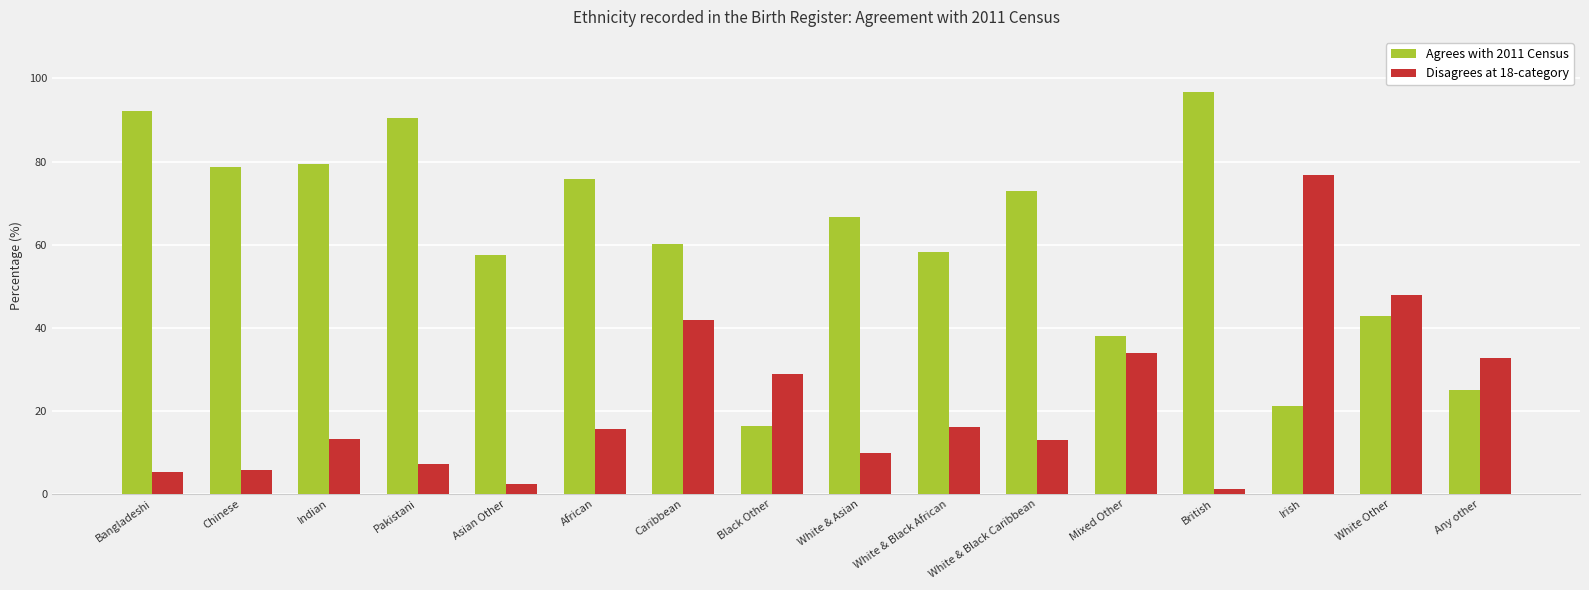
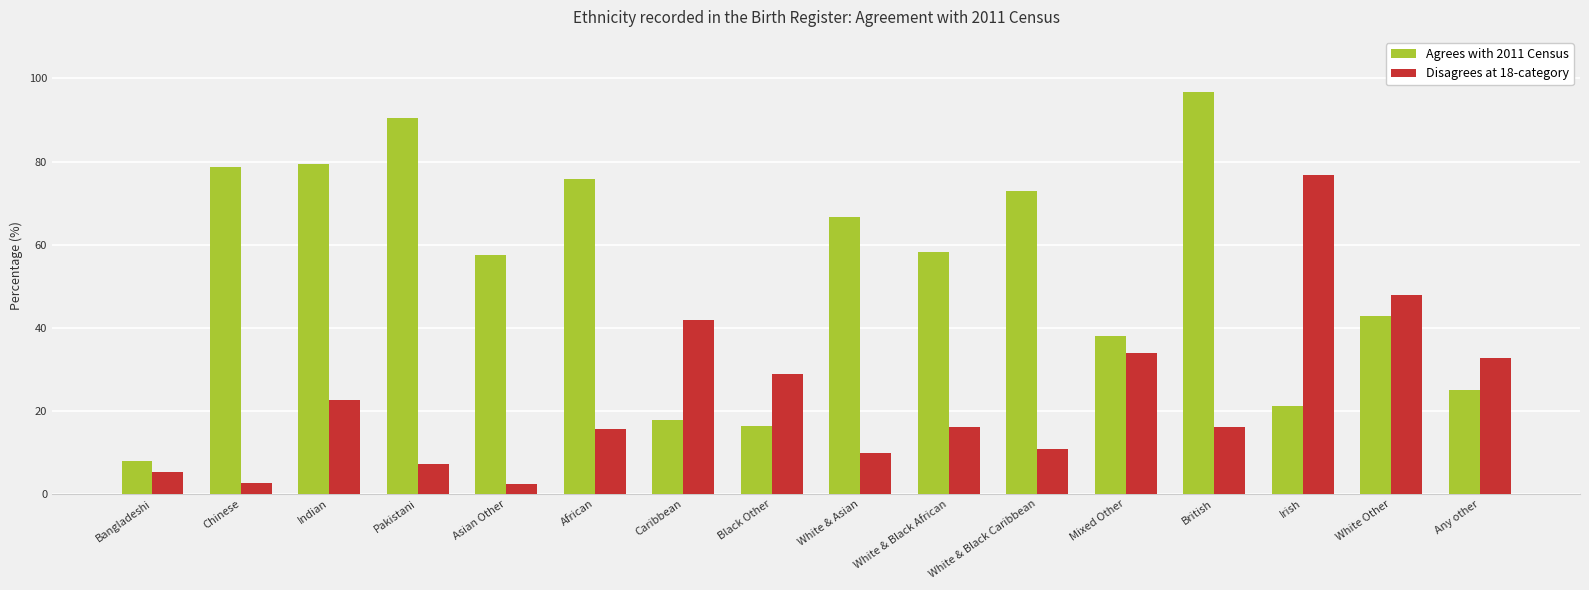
  {
    "Agrees with 2011 Census": {
-     "Bangladeshi": 92,
+     "Bangladeshi": 8,
      "Chinese": 79,
      "Indian": 79,
      "Pakistani": 90,
      "Asian Other": 57,
      "African": 76,
-     "Caribbean": 60,
+     "Caribbean": 18,
      "Black Other": 16,
      "White & Asian": 67,
      "White & Black African": 58,
      "White & Black Caribbean": 73,
      "Mixed Other": 38,
      "British": 97,
      "Irish": 21,
      "White Other": 43,
      "Any other": 25
    },
    "Disagrees at 18-category": {
      "Bangladeshi": 5,
-     "Chinese": 6,
-     "Indian": 13,
+     "Chinese": 3,
+     "Indian": 23,
      "Pakistani": 7,
      "Asian Other": 2,
      "African": 16,
      "Caribbean": 42,
      "Black Other": 29,
      "White & Asian": 10,
      "White & Black African": 16,
-     "White & Black Caribbean": 13,
+     "White & Black Caribbean": 11,
      "Mixed Other": 34,
-     "British": 1,
+     "British": 16,
      "Irish": 77,
      "White Other": 48,
      "Any other": 33
    }
  }
